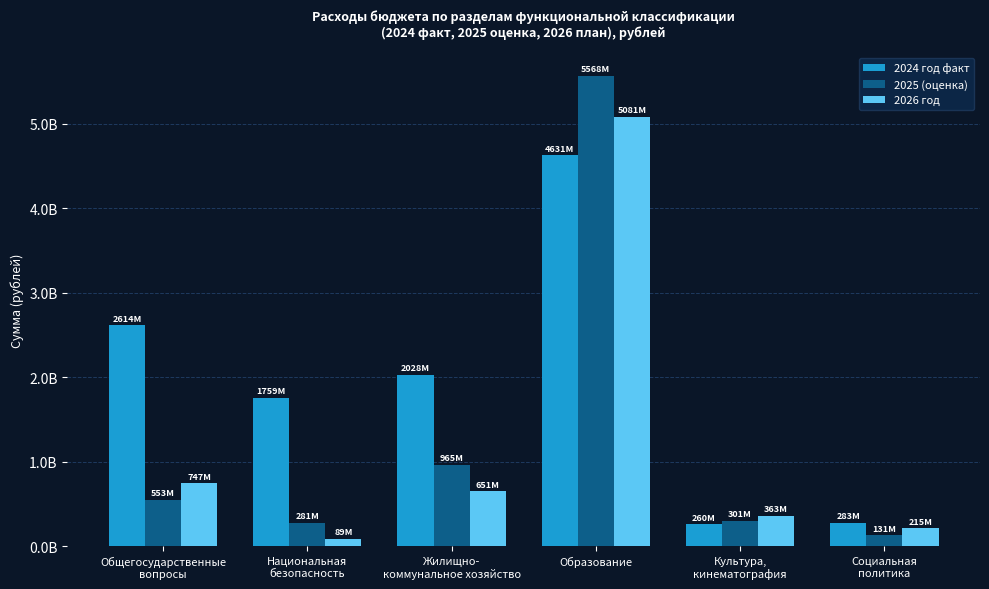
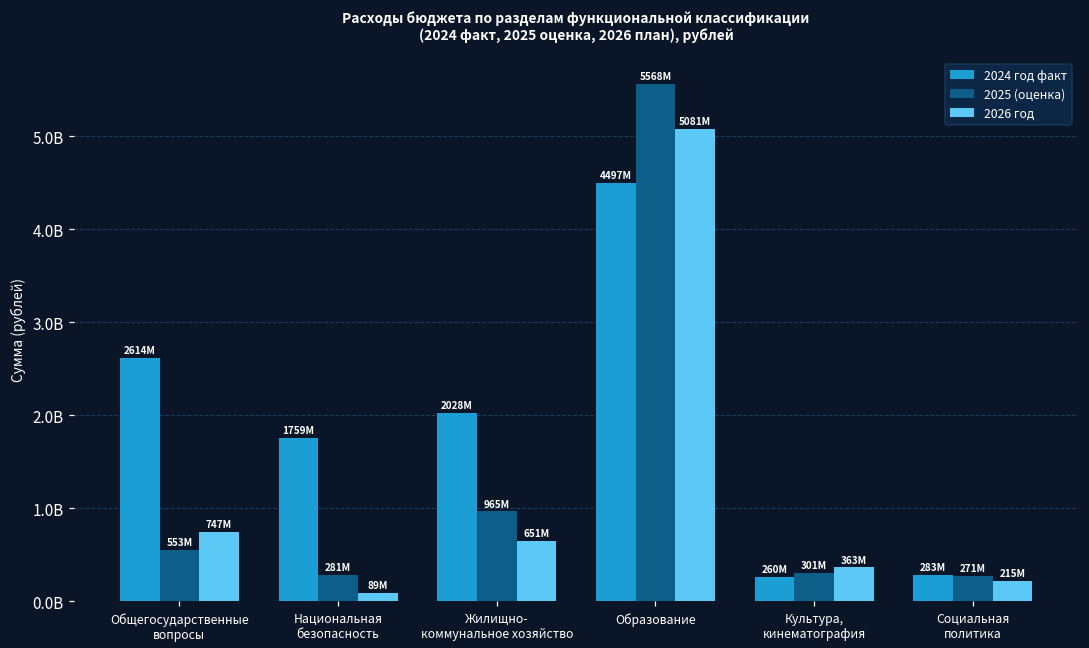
  {
    "2024 год факт": {
      "Общегосударственные вопросы": "2614M",
      "Национальная безопасность": "1759M",
      "Жилищно- коммунальное хозяйство": "2028M",
-     "Образование": "4631M",
+     "Образование": "4497M",
      "Культура, кинематография": "260M",
      "Социальная политика": "283M"
    },
    "2025 (оценка)": {
      "Общегосударственные вопросы": "553M",
      "Национальная безопасность": "281M",
      "Жилищно- коммунальное хозяйство": "965M",
      "Образование": "5568M",
      "Культура, кинематография": "301M",
-     "Социальная политика": "131M"
+     "Социальная политика": "271M"
    },
    "2026 год": {
      "Общегосударственные вопросы": "747M",
      "Национальная безопасность": "89M",
      "Жилищно- коммунальное хозяйство": "651M",
      "Образование": "5081M",
      "Культура, кинематография": "363M",
      "Социальная политика": "215M"
    }
  }
